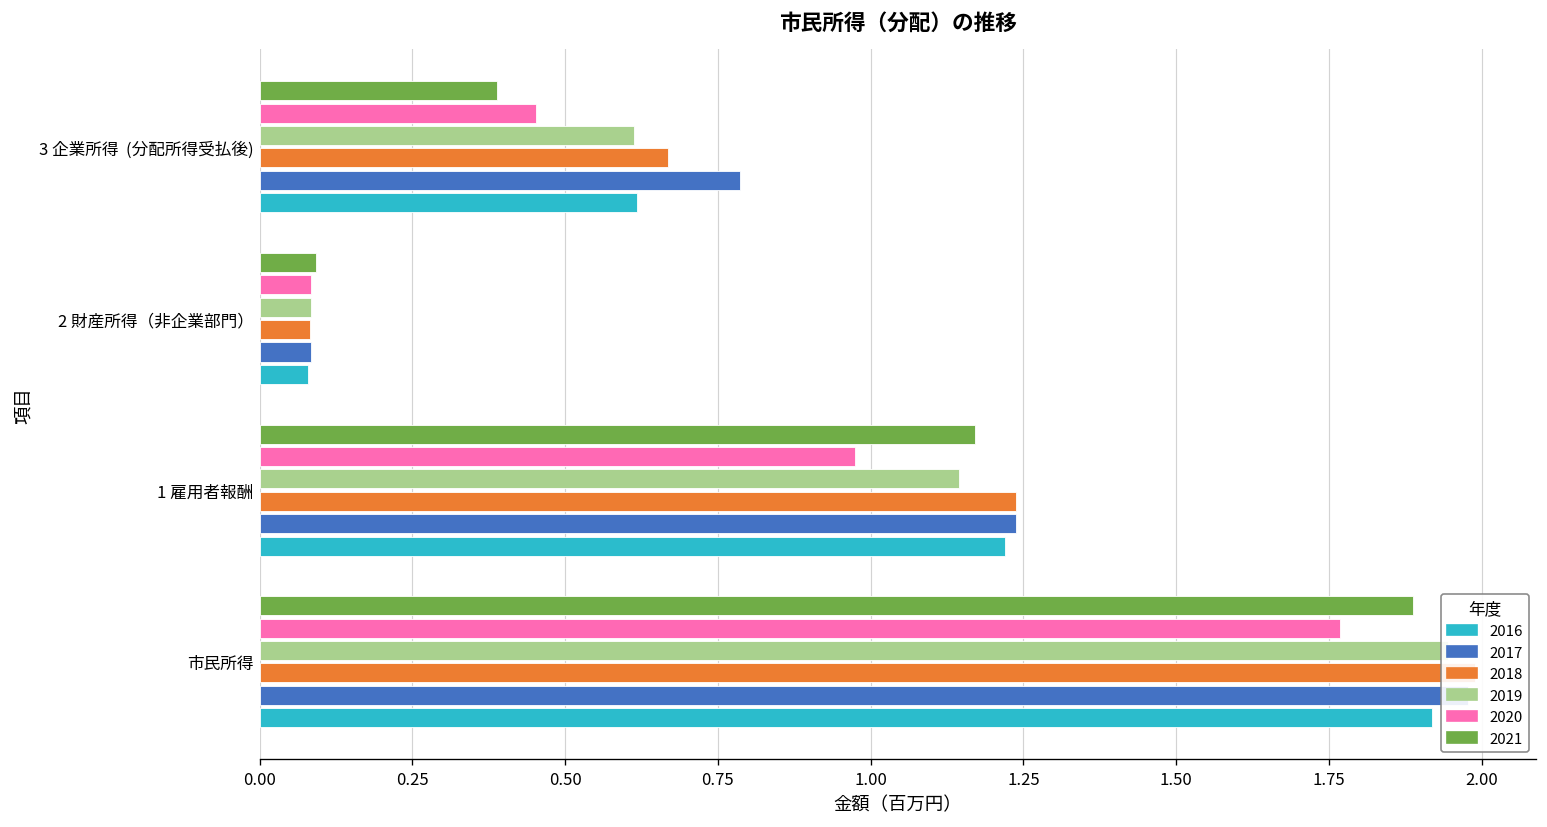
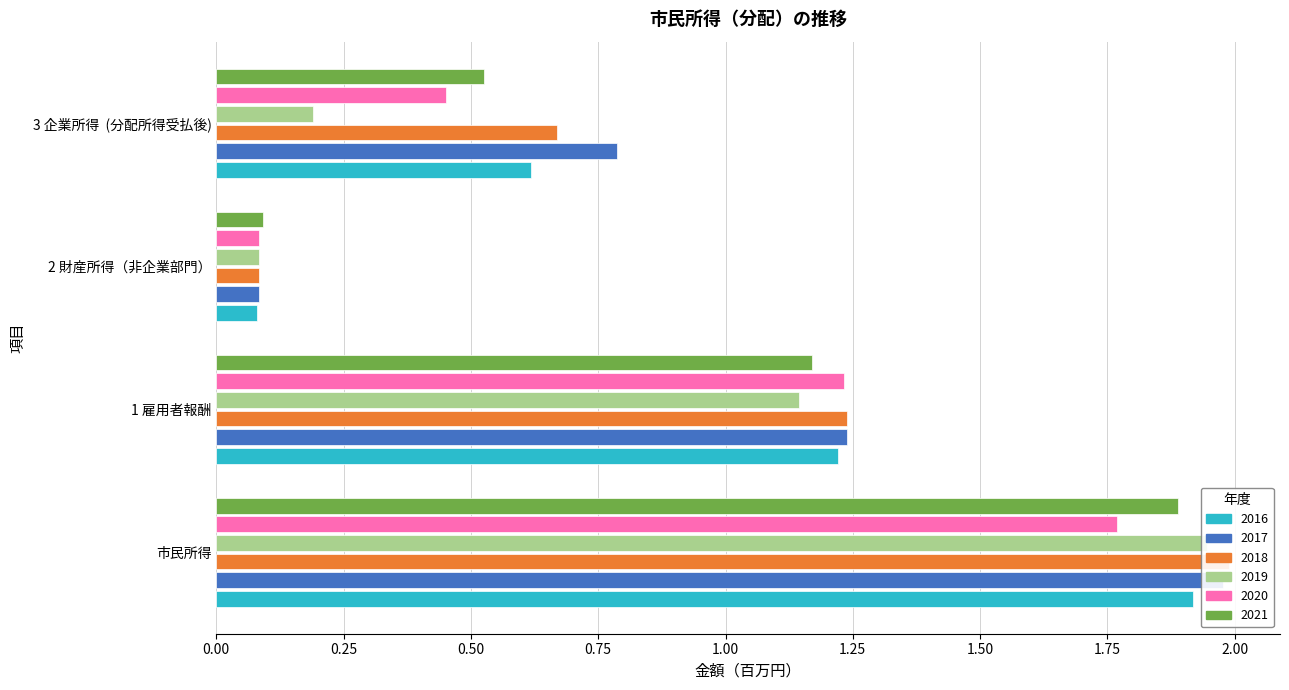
  {
    "2016": {
      "3 企業所得 (分配所得受払後)": 0.62,
      "2 財産所得（非企業部門）": 0.08,
      "1 雇用者報酬": 1.22,
      "市民所得": 1.92
    },
    "2017": {
      "3 企業所得 (分配所得受払後)": 0.79,
      "2 財産所得（非企業部門）": 0.08,
      "1 雇用者報酬": 1.24
    },
    "2018": {
      "3 企業所得 (分配所得受払後)": 0.67,
      "2 財産所得（非企業部門）": 0.08,
      "1 雇用者報酬": 1.24
    },
    "2019": {
-     "3 企業所得 (分配所得受払後)": 0.61,
+     "3 企業所得 (分配所得受払後)": 0.19,
      "2 財産所得（非企業部門）": 0.08,
      "1 雇用者報酬": 1.14
    },
    "2020": {
      "3 企業所得 (分配所得受払後)": 0.45,
      "2 財産所得（非企業部門）": 0.08,
-     "1 雇用者報酬": 0.97,
+     "1 雇用者報酬": 1.23,
      "市民所得": 1.77
    },
    "2021": {
-     "3 企業所得 (分配所得受払後)": 0.39,
+     "3 企業所得 (分配所得受払後)": 0.53,
      "2 財産所得（非企業部門）": 0.09,
      "1 雇用者報酬": 1.17,
      "市民所得": 1.89
    }
  }
